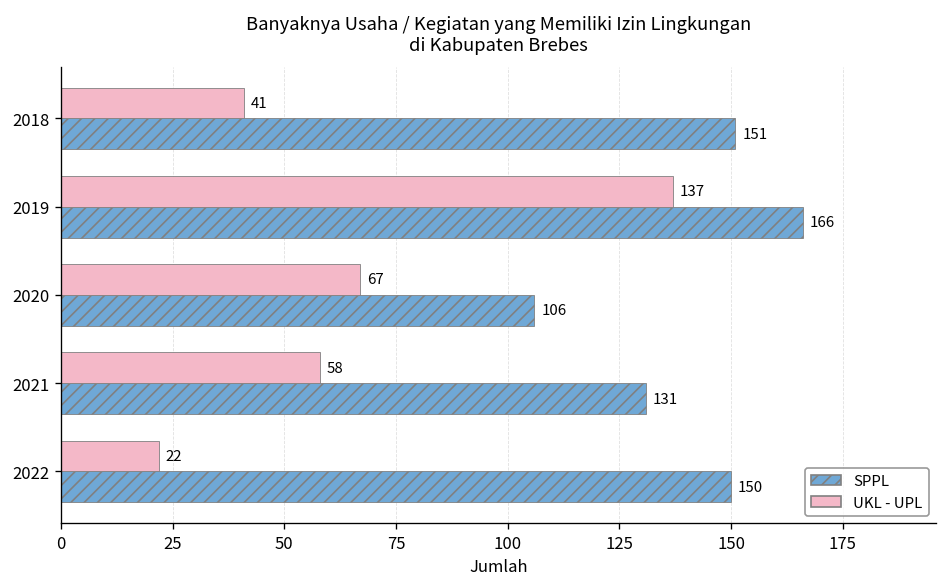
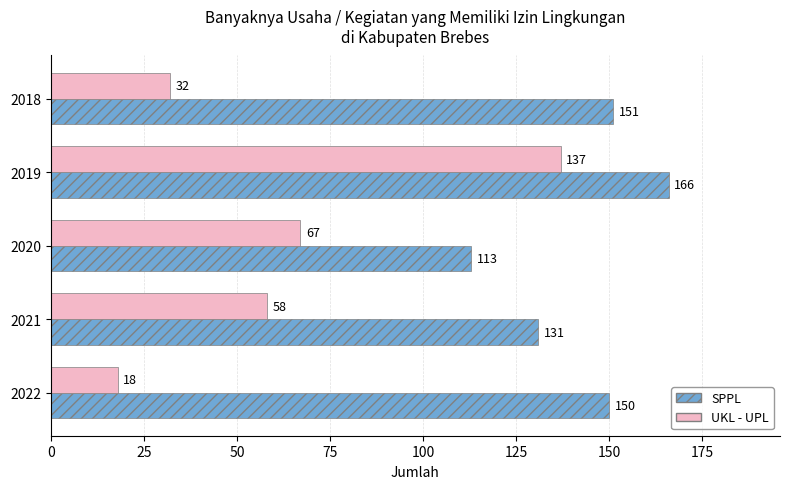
  {
    "SPPL": {
      "2018": 151,
      "2019": 166,
-     "2020": 106,
+     "2020": 113,
      "2021": 131,
      "2022": 150
    },
    "UKL - UPL": {
-     "2018": 41,
+     "2018": 32,
      "2019": 137,
      "2020": 67,
      "2021": 58,
-     "2022": 22
+     "2022": 18
    }
  }
